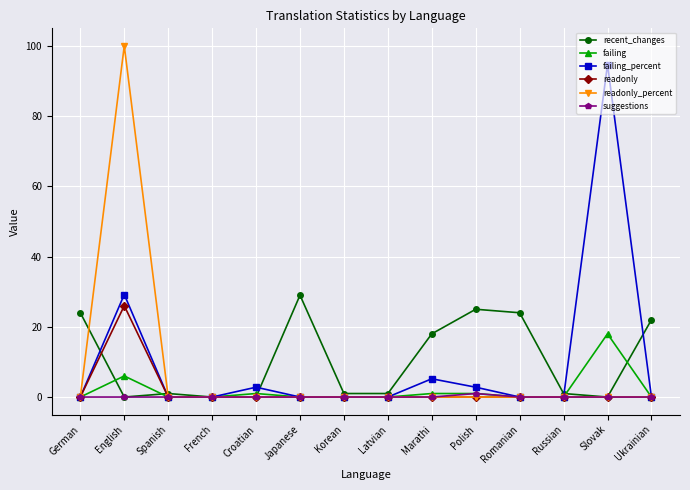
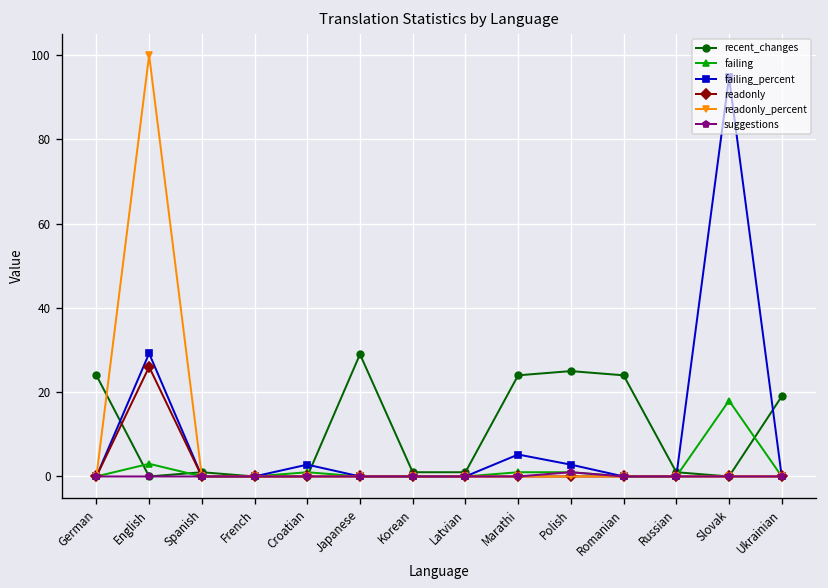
  {
    "recent_changes": {
      "German": 24,
      "Spanish": 1,
      "Japanese": 29,
      "Korean": 1,
      "Latvian": 1,
-     "Marathi": 18,
+     "Marathi": 24,
      "Polish": 25,
      "Romanian": 24,
      "Russian": 1,
-     "Ukrainian": 22
+     "Ukrainian": 19
    },
    "failing": {
-     "English": 6,
+     "English": 3,
      "Croatian": 1,
      "Marathi": 1,
      "Slovak": 18
    },
    "failing_percent": {
      "English": 29,
      "Croatian": 3,
      "Marathi": 5,
      "Polish": 3
    },
    "readonly": {
      "English": 26
    },
    "readonly_percent": {
      "English": 100
    }
  }
